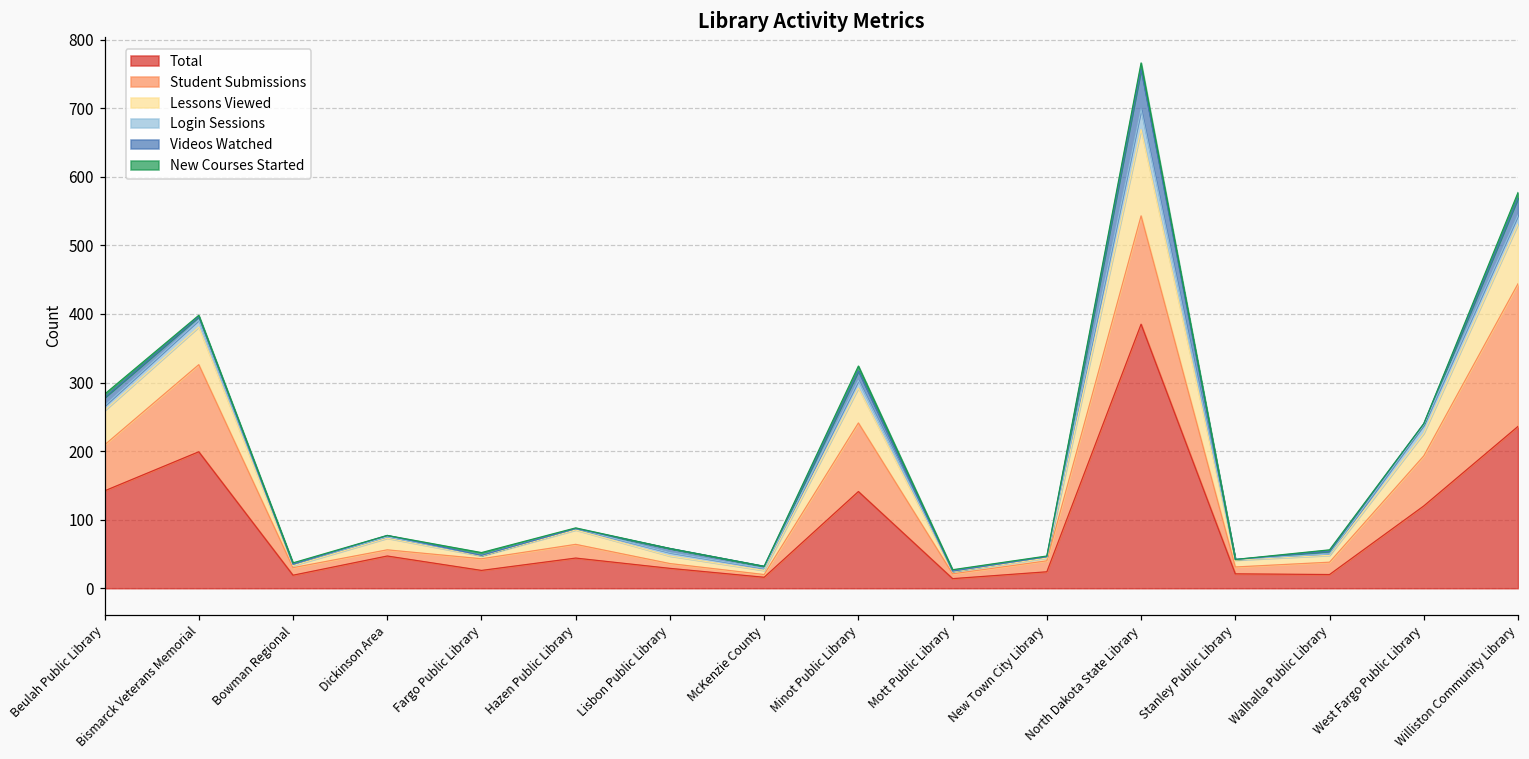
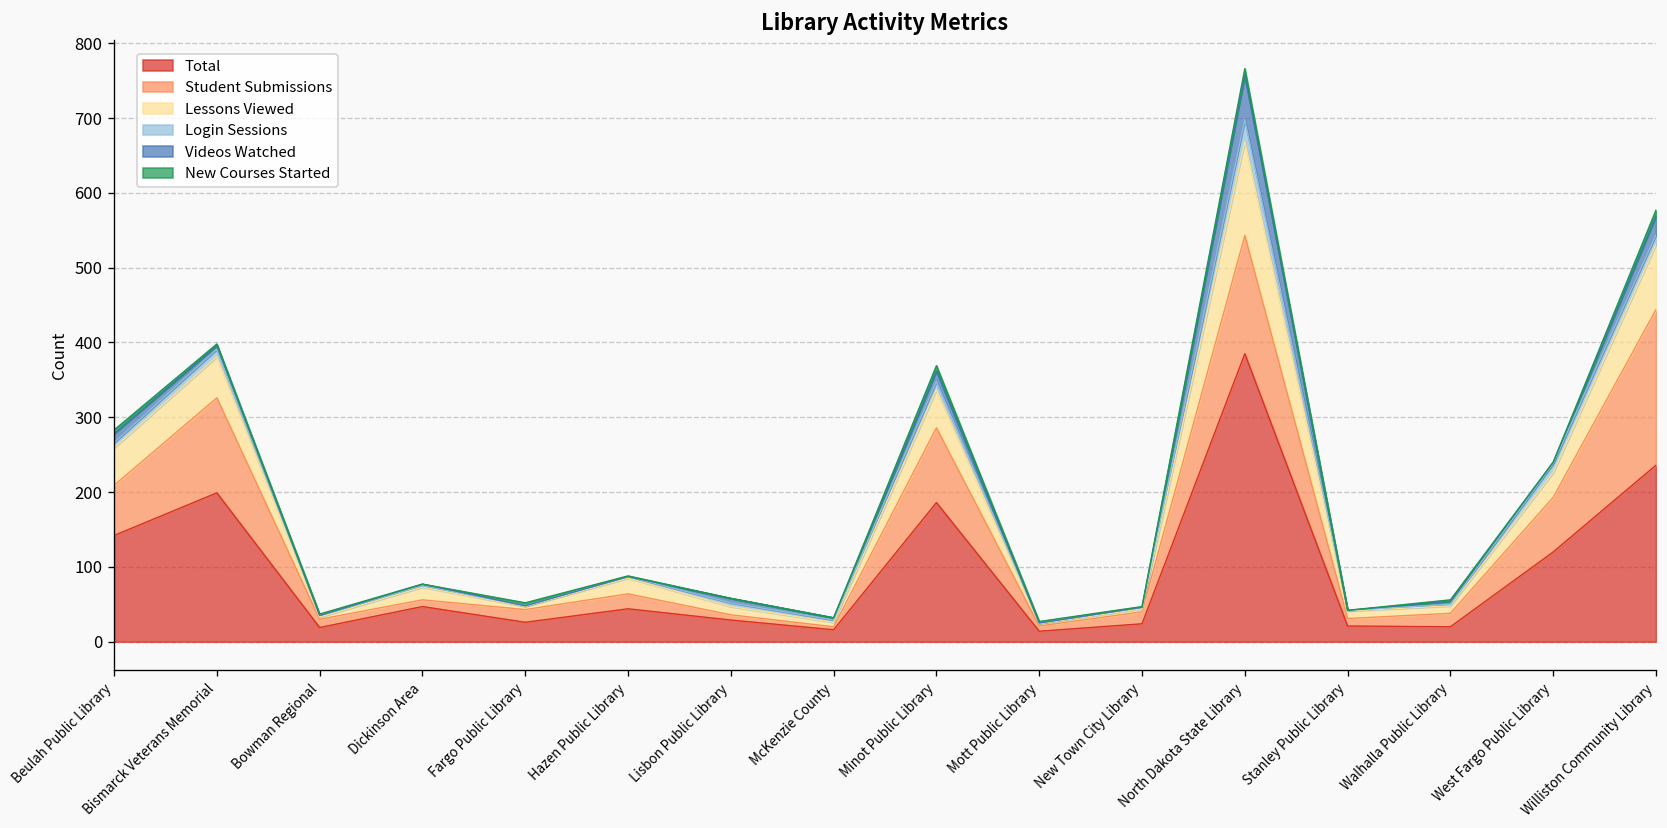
  {
    "Total": {
      "Beulah Public Library": 140,
      "Bismarck Veterans Memorial": 200,
      "Bowman Regional": 20,
      "Dickinson Area": 50,
      "Fargo Public Library": 30,
      "Hazen Public Library": 40,
      "Lisbon Public Library": 30,
-     "Minot Public Library": 140,
+     "Minot Public Library": 190,
      "Mott Public Library": 10,
      "New Town City Library": 20,
      "North Dakota State Library": 390,
      "Stanley Public Library": 20,
      "Walhalla Public Library": 20,
      "West Fargo Public Library": 120,
      "Williston Community Library": 240
    },
    "Student Submissions": {
      "Beulah Public Library": 70,
      "Bismarck Veterans Memorial": 130,
      "Dickinson Area": 10,
      "Hazen Public Library": 20,
      "Lisbon Public Library": 10,
      "Minot Public Library": 100,
      "North Dakota State Library": 160,
      "Stanley Public Library": 10,
      "Walhalla Public Library": 20,
      "West Fargo Public Library": 70,
      "Williston Community Library": 210
    },
    "Lessons Viewed": {
      "Beulah Public Library": 50,
      "Bismarck Veterans Memorial": 60,
      "Lisbon Public Library": 10,
      "Minot Public Library": 50,
      "North Dakota State Library": 130,
      "West Fargo Public Library": 30,
      "Williston Community Library": 90
    },
    "Login Sessions": {
      "Beulah Public Library": 10,
      "Bismarck Veterans Memorial": 10,
      "Lisbon Public Library": 10,
      "Minot Public Library": 10,
      "North Dakota State Library": 30,
      "Williston Community Library": 10
    },
    "Videos Watched": {
      "Beulah Public Library": 10,
      "Minot Public Library": 10,
      "North Dakota State Library": 60,
      "Williston Community Library": 30
    },
    "New Courses Started": {
      "Beulah Public Library": 10,
      "Minot Public Library": 10,
      "North Dakota State Library": 10,
      "Williston Community Library": 10
    }
  }
